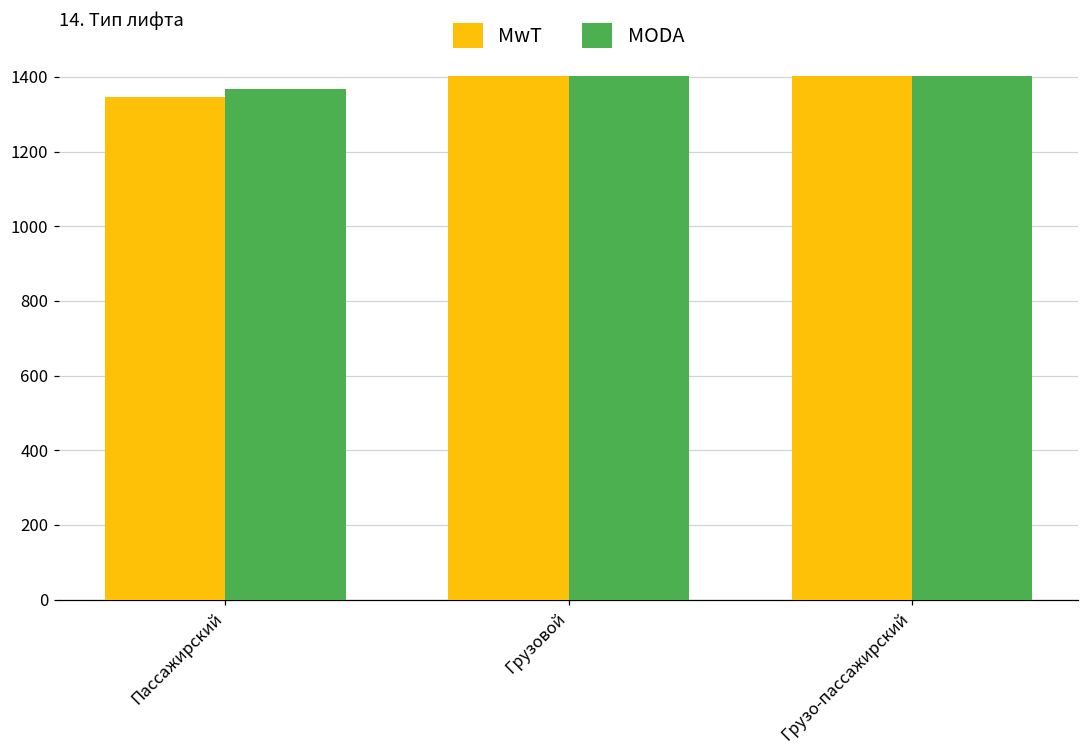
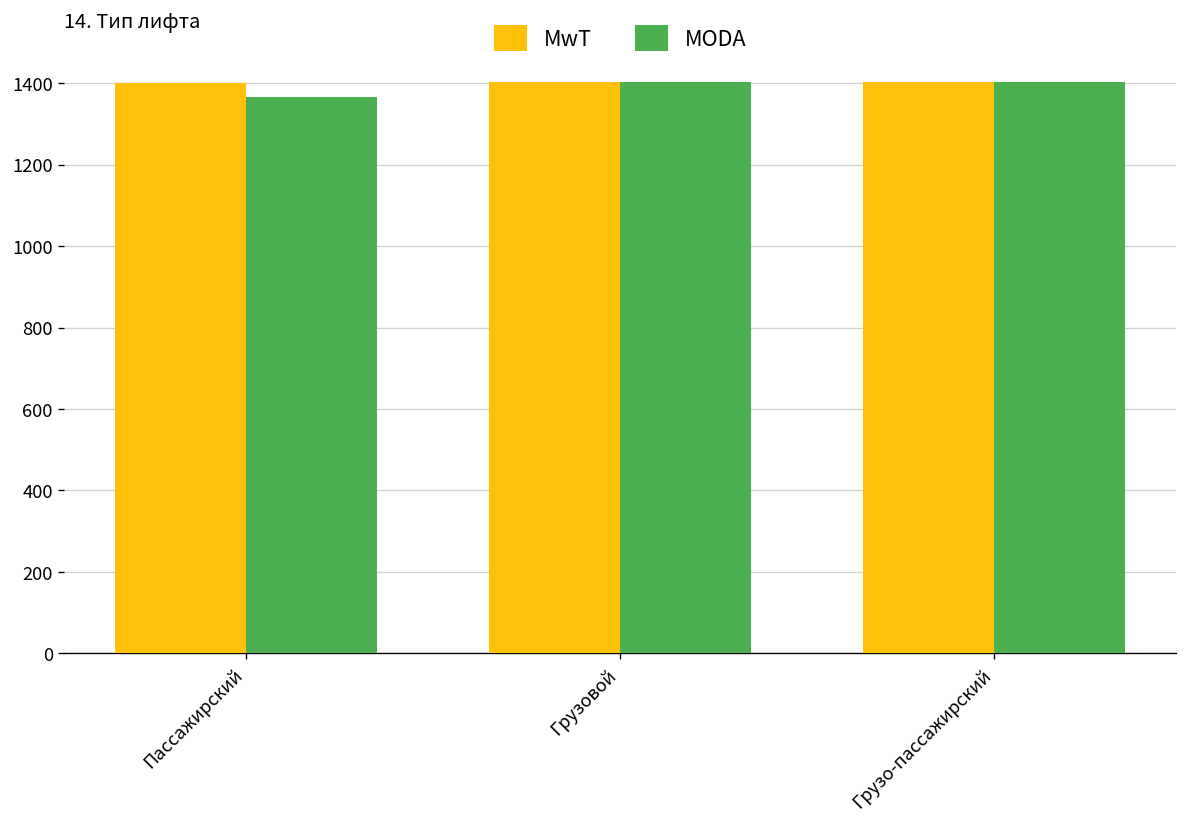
  {
    "MwT": {
-     "Пассажирский": 1350,
+     "Пассажирский": 1400,
      "Грузовой": 1400,
      "Грузо-пассажирский": 1400
    },
    "MODA": {
      "Пассажирский": 1370,
      "Грузовой": 1400,
      "Грузо-пассажирский": 1400
    }
  }
